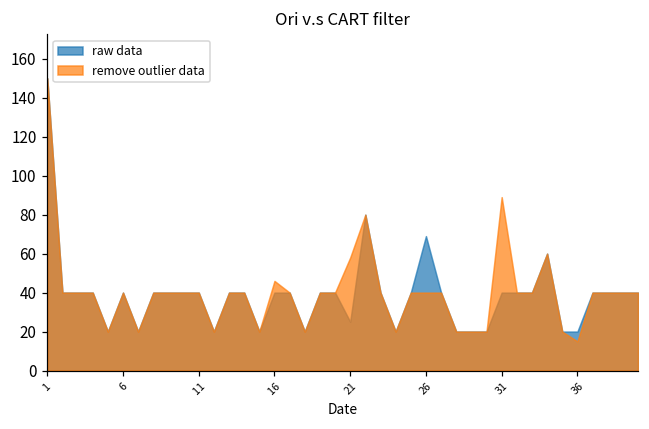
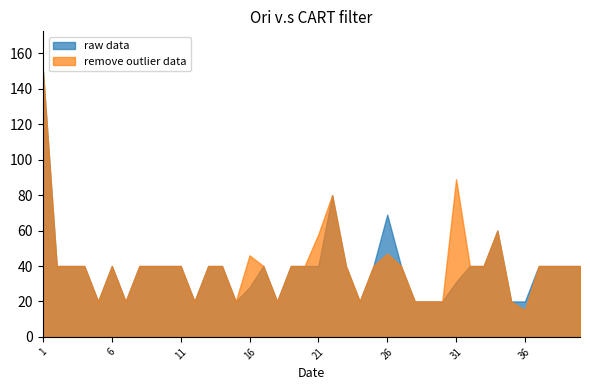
  {
    "raw data": {
-     "16": 40,
-     "21": 25,
+     "16": 28,
+     "21": 40,
      "26": 69,
-     "31": 40,
+     "31": 31,
      "36": 20
    },
    "remove outlier data": {
      "16": 46,
      "21": 58,
-     "26": 40,
+     "26": 47,
      "31": 89,
      "36": 15
    }
  }
